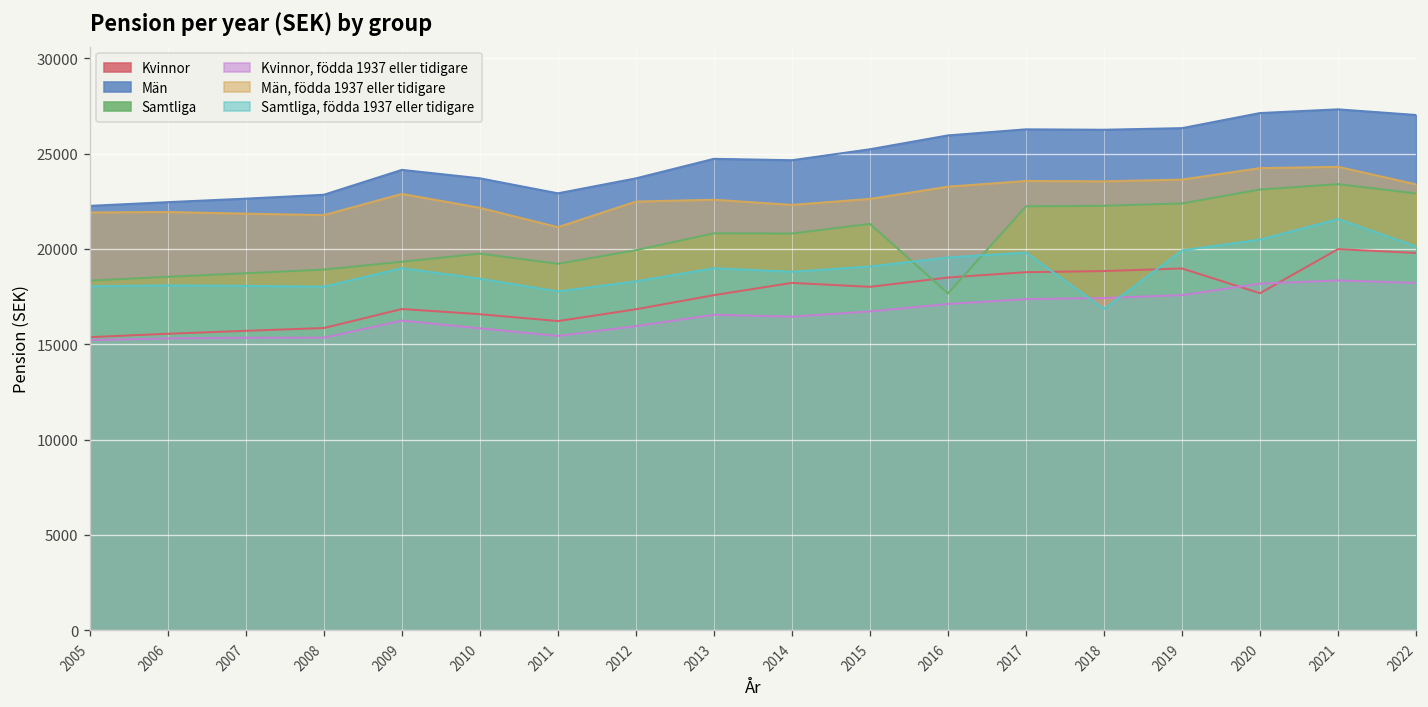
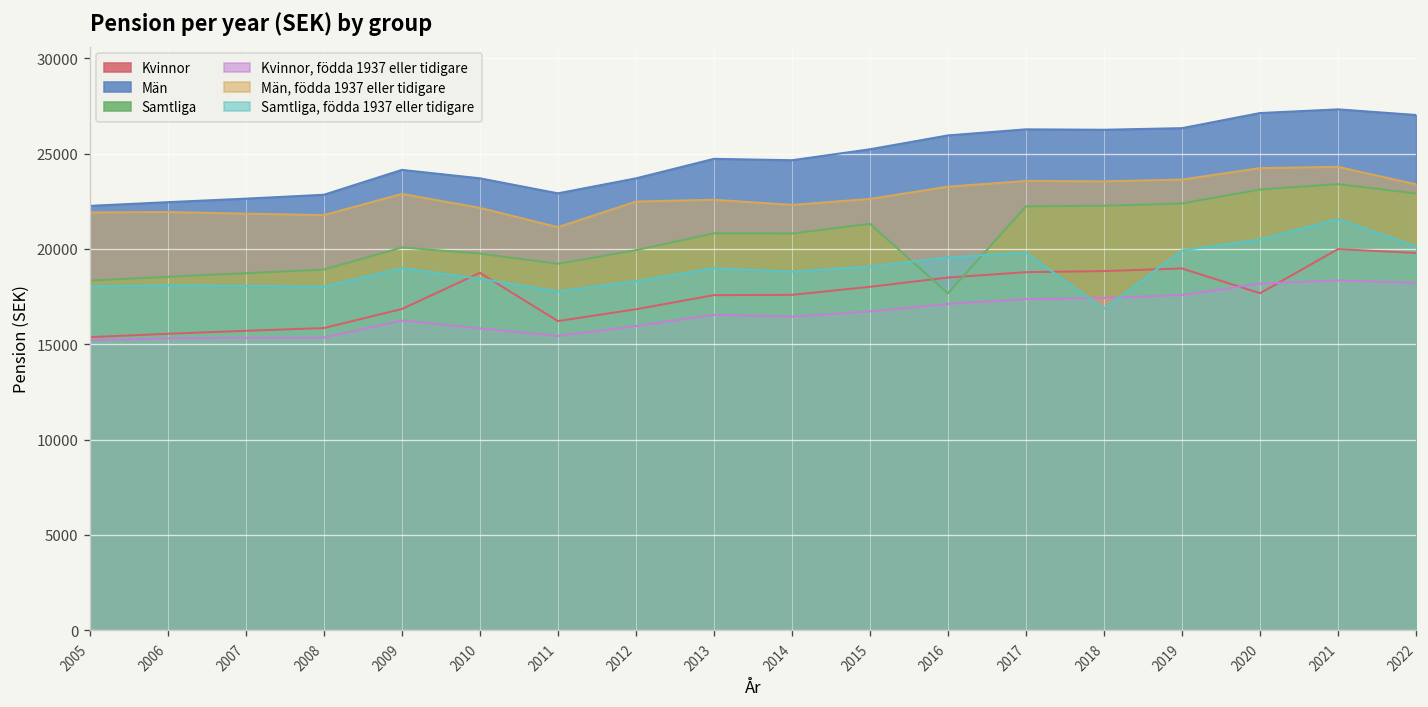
  {
    "Kvinnor": {
      "2006": 15500,
      "2007": 15700,
      "2008": 15800,
      "2009": 16800,
-     "2010": 16600,
+     "2010": 18700,
      "2011": 16200,
      "2012": 16800,
      "2013": 17600,
-     "2014": 18200,
+     "2014": 17600,
      "2015": 18000,
      "2016": 18500,
      "2017": 18800,
      "2018": 18800,
      "2019": 19000,
      "2020": 17700,
      "2021": 20000,
      "2022": 19800
    },
    "Män": {
      "2005": 22300,
      "2006": 22500,
      "2007": 22600,
      "2008": 22800,
      "2009": 24100,
      "2010": 23700,
      "2011": 22900,
      "2012": 23700,
      "2013": 24700,
      "2014": 24700,
      "2015": 25200,
      "2016": 26000,
      "2017": 26300,
      "2018": 26200,
      "2019": 26300,
      "2020": 27100,
      "2021": 27300,
      "2022": 27000
    },
    "Samtliga": {
      "2005": 18300,
      "2006": 18500,
      "2007": 18700,
      "2008": 18900,
-     "2009": 19300,
+     "2009": 20100,
      "2010": 19800,
      "2011": 19200,
      "2012": 19900,
      "2013": 20800,
      "2014": 20800,
      "2015": 21300,
      "2016": 17700,
      "2017": 22200,
      "2018": 22300,
      "2019": 22400,
      "2020": 23100,
      "2021": 23400,
      "2022": 22900
    },
    "Kvinnor, födda 1937 eller tidigare": {
      "2006": 15300,
      "2007": 15300,
      "2008": 15300,
      "2009": 16200,
      "2010": 15800,
      "2011": 15400,
      "2012": 16000,
      "2013": 16500,
      "2014": 16400,
      "2015": 16700,
      "2016": 17100,
      "2017": 17400,
      "2018": 17400,
      "2019": 17600,
      "2020": 18200,
      "2021": 18300,
      "2022": 18200
    },
    "Män, födda 1937 eller tidigare": {
      "2005": 21900,
      "2006": 21900,
      "2007": 21800,
      "2008": 21800,
      "2009": 22900,
      "2010": 22200,
      "2011": 21100,
      "2012": 22500,
      "2013": 22600,
      "2014": 22300,
      "2015": 22600,
      "2016": 23300,
      "2017": 23600,
      "2018": 23500,
      "2019": 23600,
      "2020": 24200,
      "2021": 24300,
      "2022": 23400
    },
    "Samtliga, födda 1937 eller tidigare": {
      "2005": 18000,
      "2006": 18100,
      "2007": 18100,
      "2008": 18000,
      "2009": 19000,
      "2010": 18400,
      "2011": 17800,
      "2012": 18300,
      "2013": 19000,
      "2014": 18800,
      "2015": 19100,
      "2016": 19600,
      "2017": 19800,
      "2018": 16900,
      "2019": 19900,
      "2020": 20500,
      "2021": 21600,
      "2022": 20100
    }
  }
